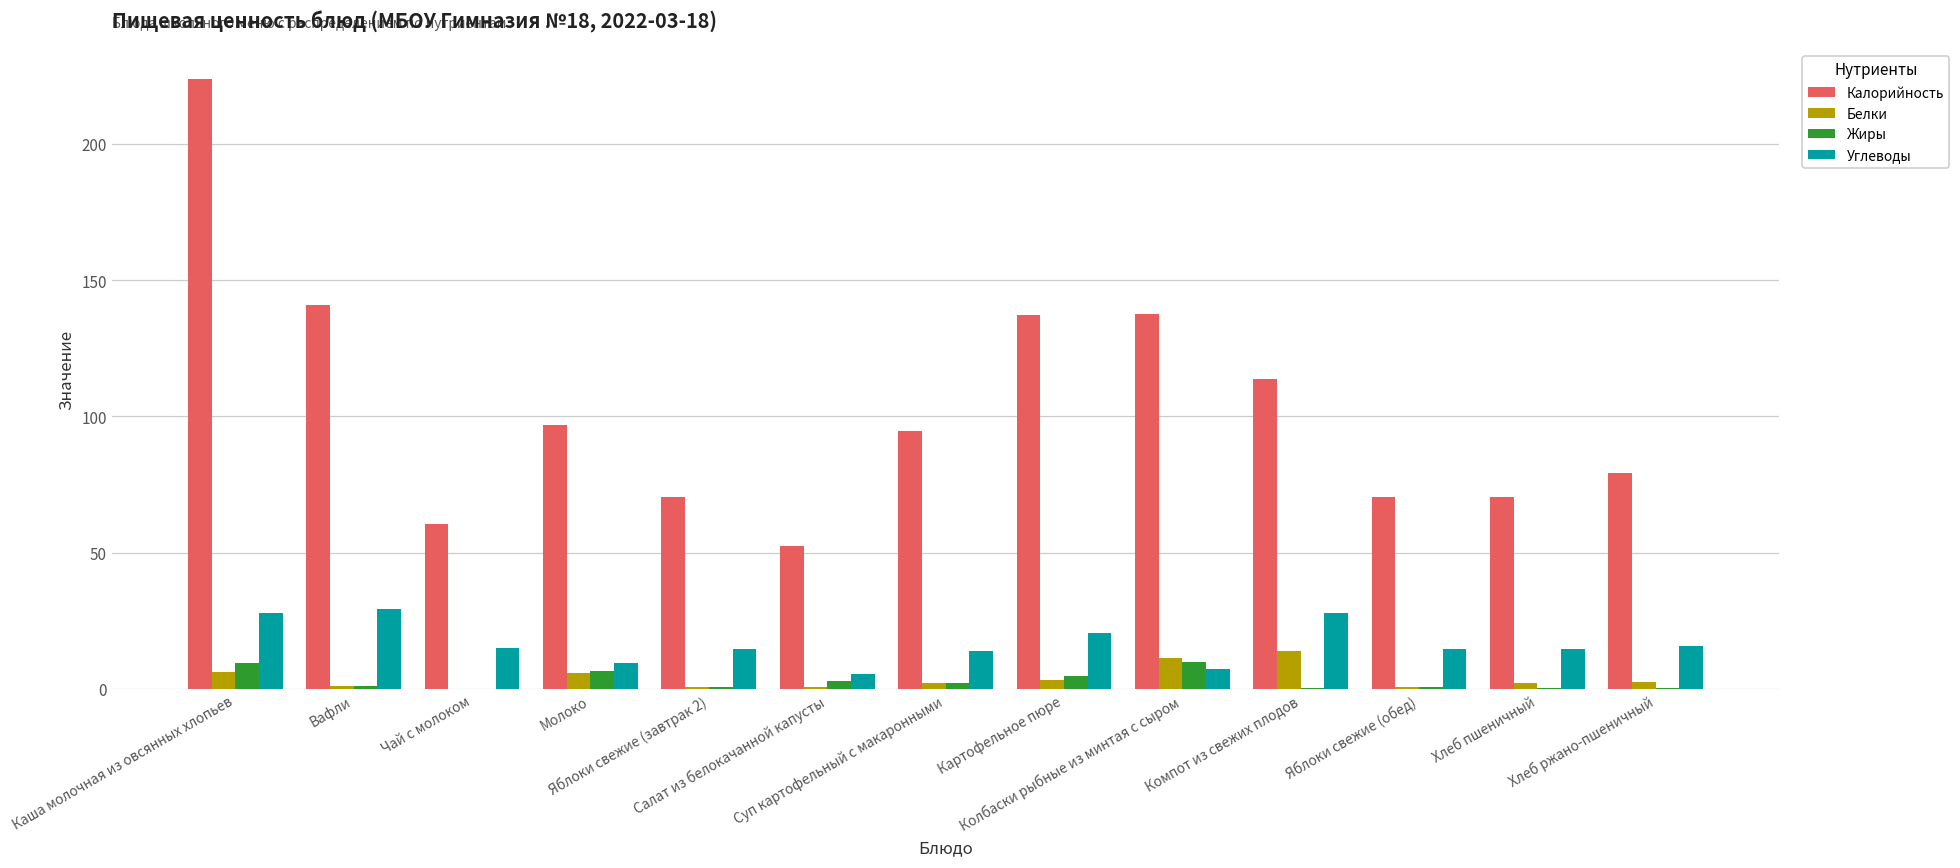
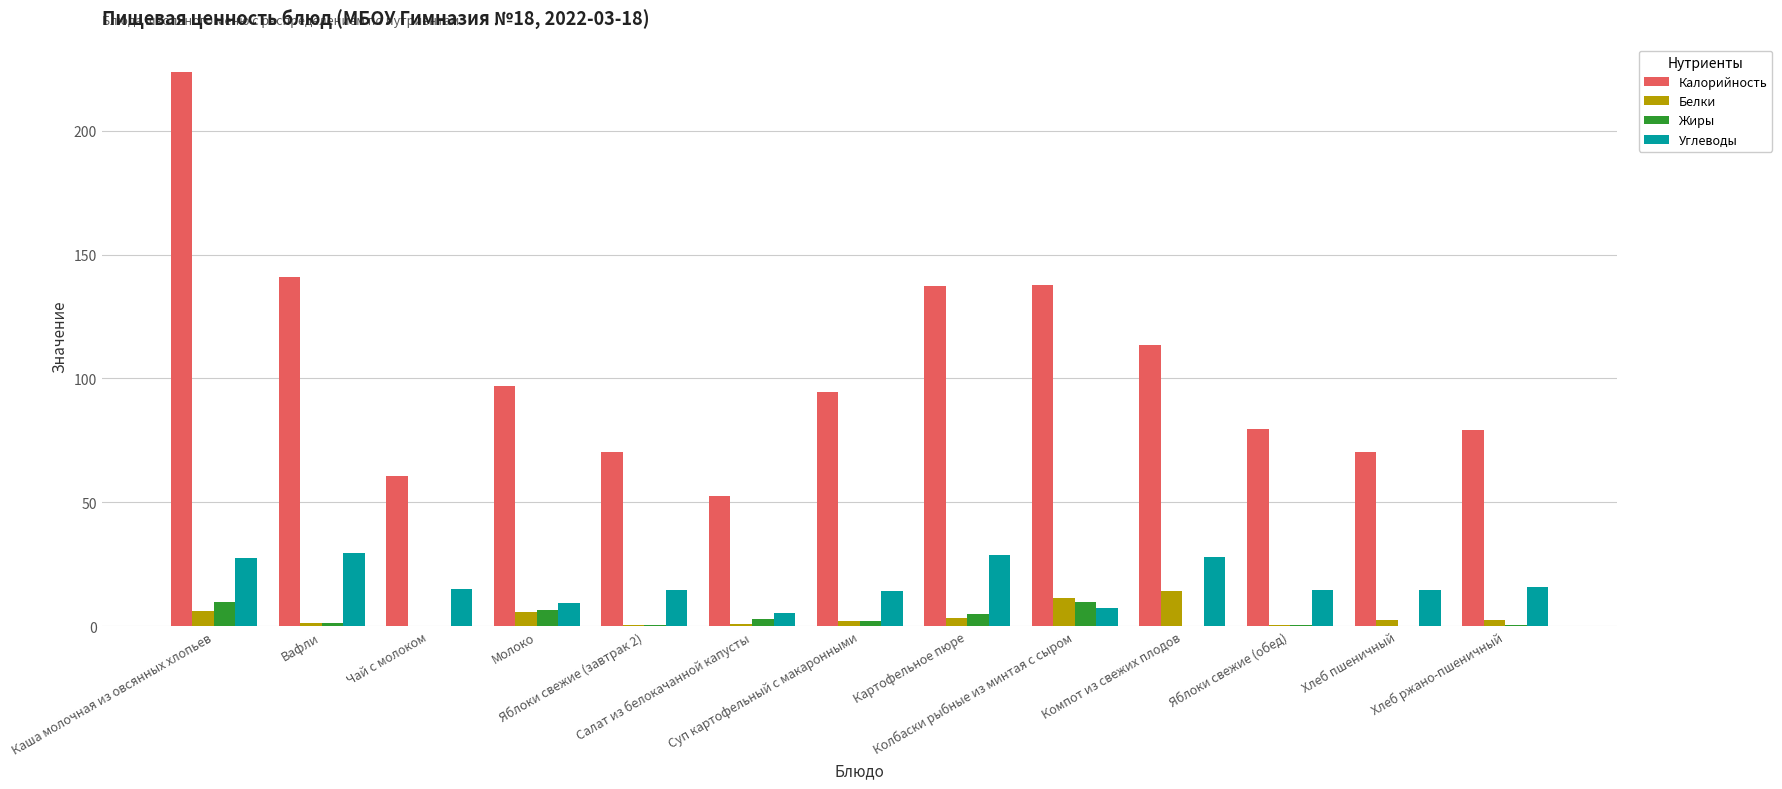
  {
    "Калорийность": {
      "Каша молочная из овсянных хлопьев": 224,
      "Вафли": 141,
      "Чай с молоком": 61,
      "Молоко": 97,
      "Яблоки свежие (завтрак 2)": 71,
      "Салат из белокачанной капусты": 52,
      "Суп картофельный с макаронными": 95,
      "Картофельное пюре": 137,
      "Колбаски рыбные из минтая с сыром": 138,
      "Компот из свежих плодов": 114,
-     "Яблоки свежие (обед)": 71,
+     "Яблоки свежие (обед)": 80,
      "Хлеб пшеничный": 71,
      "Хлеб ржано-пшеничный": 79
    },
    "Белки": {
      "Каша молочная из овсянных хлопьев": 6,
      "Вафли": 1,
      "Молоко": 6,
      "Суп картофельный с макаронными": 2,
      "Картофельное пюре": 3,
      "Колбаски рыбные из минтая с сыром": 11,
      "Компот из свежих плодов": 14,
      "Хлеб пшеничный": 2,
      "Хлеб ржано-пшеничный": 3
    },
    "Жиры": {
      "Каша молочная из овсянных хлопьев": 10,
      "Вафли": 1,
      "Чай с молоком": 0,
      "Молоко": 6,
      "Салат из белокачанной капусты": 3,
      "Суп картофельный с макаронными": 2,
      "Картофельное пюре": 5,
      "Колбаски рыбные из минтая с сыром": 10
    },
    "Углеводы": {
      "Каша молочная из овсянных хлопьев": 28,
      "Вафли": 29,
      "Чай с молоком": 15,
      "Молоко": 9,
      "Яблоки свежие (завтрак 2)": 15,
      "Салат из белокачанной капусты": 5,
      "Суп картофельный с макаронными": 14,
-     "Картофельное пюре": 20,
+     "Картофельное пюре": 29,
      "Колбаски рыбные из минтая с сыром": 7,
      "Компот из свежих плодов": 28,
      "Яблоки свежие (обед)": 15,
      "Хлеб пшеничный": 15,
      "Хлеб ржано-пшеничный": 16
    }
  }
